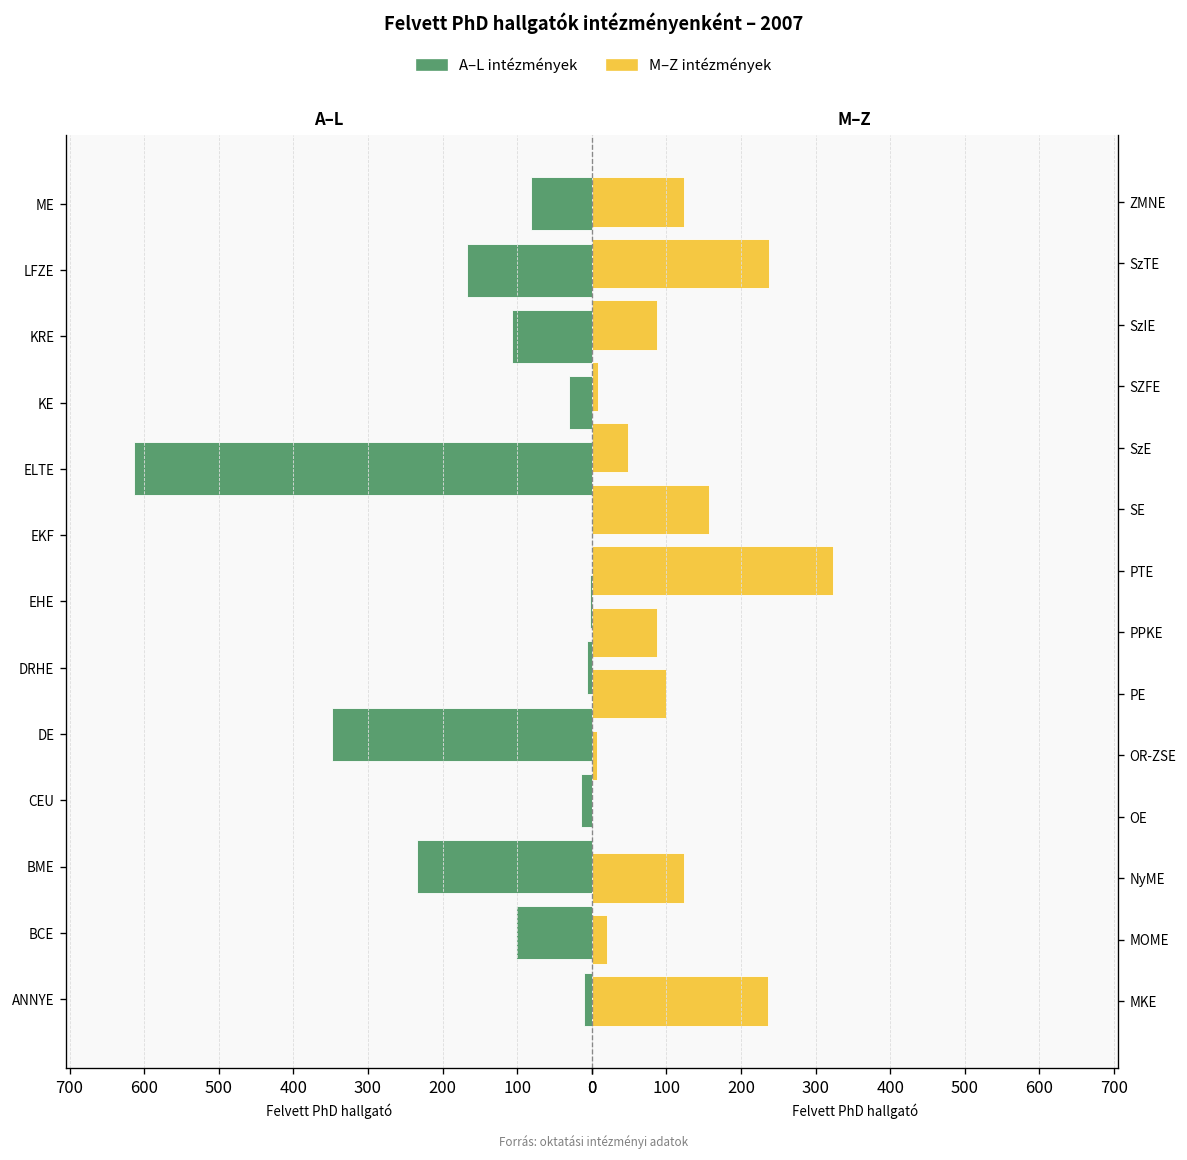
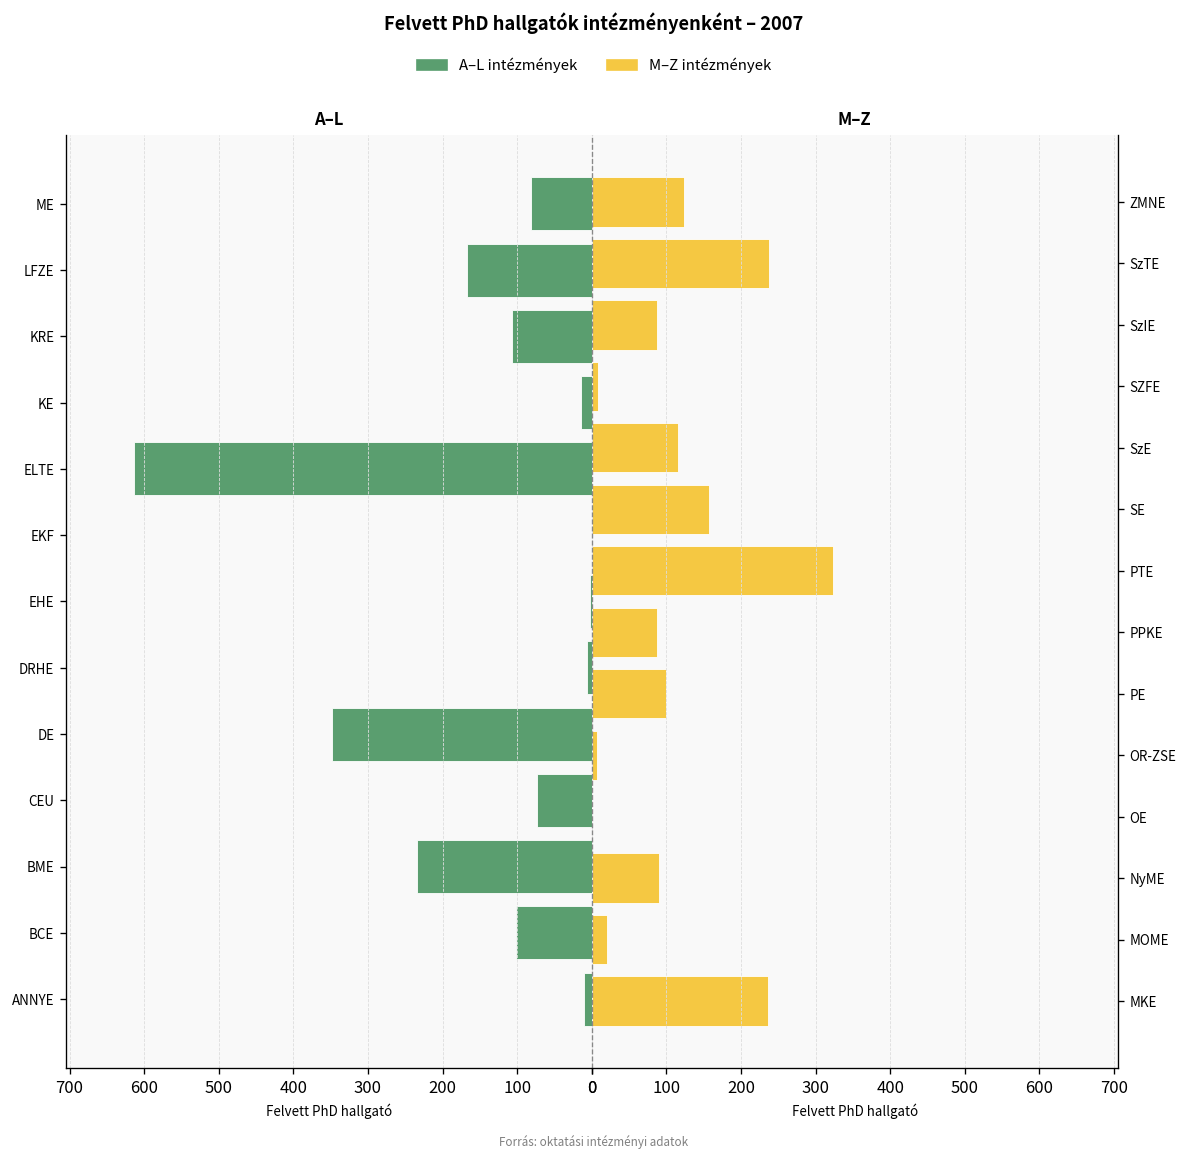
  {
    "A–L": {
      "ME": 80,
      "LFZE": 170,
      "KRE": 110,
-     "KE": 30,
+     "KE": 10,
      "ELTE": 610,
      "EKF": 0,
      "DRHE": 10,
      "DE": 350,
-     "CEU": 20,
+     "CEU": 70,
      "BME": 230,
      "BCE": 100,
      "ANNYE": 10
    },
    "M–Z": {
      "ZMNE": 120,
      "SzTE": 240,
      "SzIE": 90,
      "SZFE": 10,
-     "SzE": 50,
+     "SzE": 120,
      "SE": 160,
      "PTE": 320,
      "PPKE": 90,
      "PE": 100,
      "OR-ZSE": 10,
      "OE": 0,
-     "NyME": 120,
+     "NyME": 90,
      "MOME": 20,
      "MKE": 240
    }
  }
